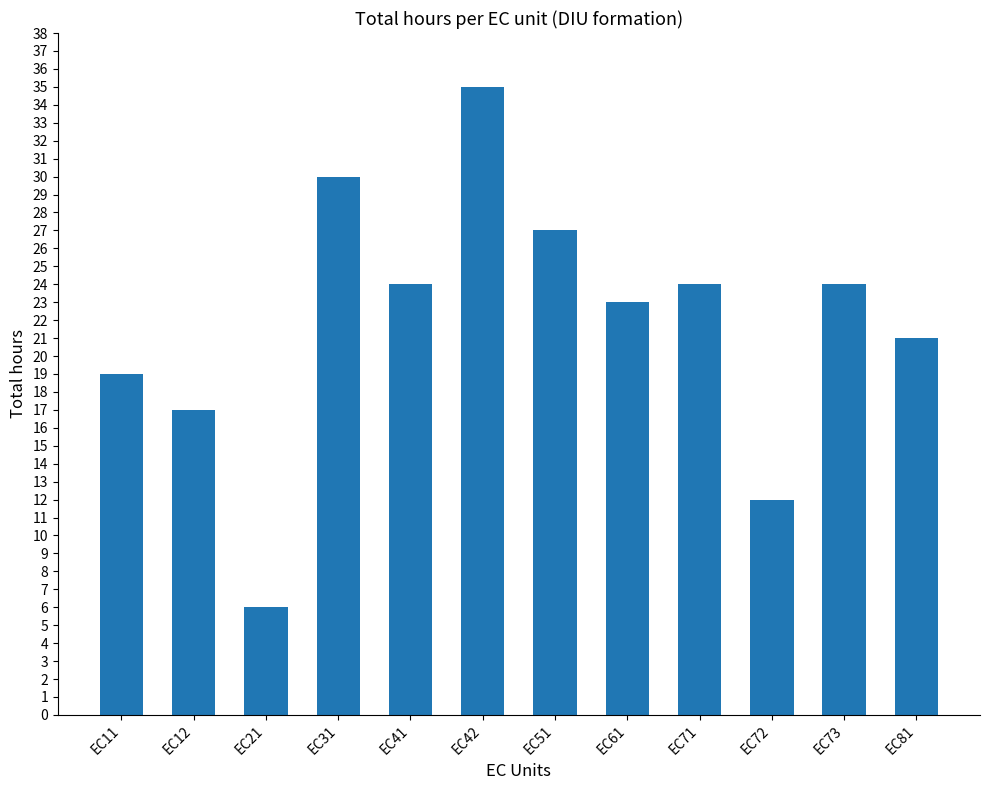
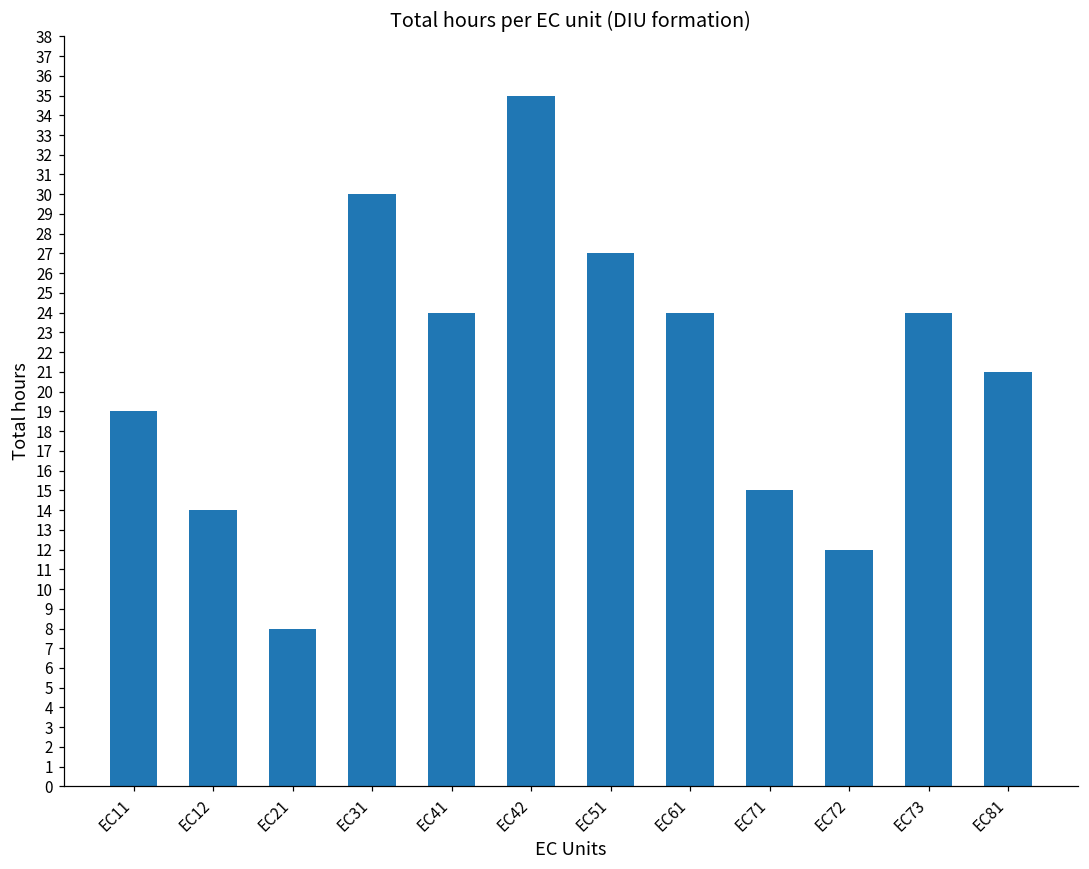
  {
    "EC11": 19,
-   "EC12": 17,
-   "EC21": 6,
+   "EC12": 14,
+   "EC21": 8,
    "EC31": 30,
    "EC41": 24,
    "EC42": 35,
    "EC51": 27,
-   "EC61": 23,
-   "EC71": 24,
+   "EC61": 24,
+   "EC71": 15,
    "EC72": 12,
    "EC73": 24,
    "EC81": 21
  }
